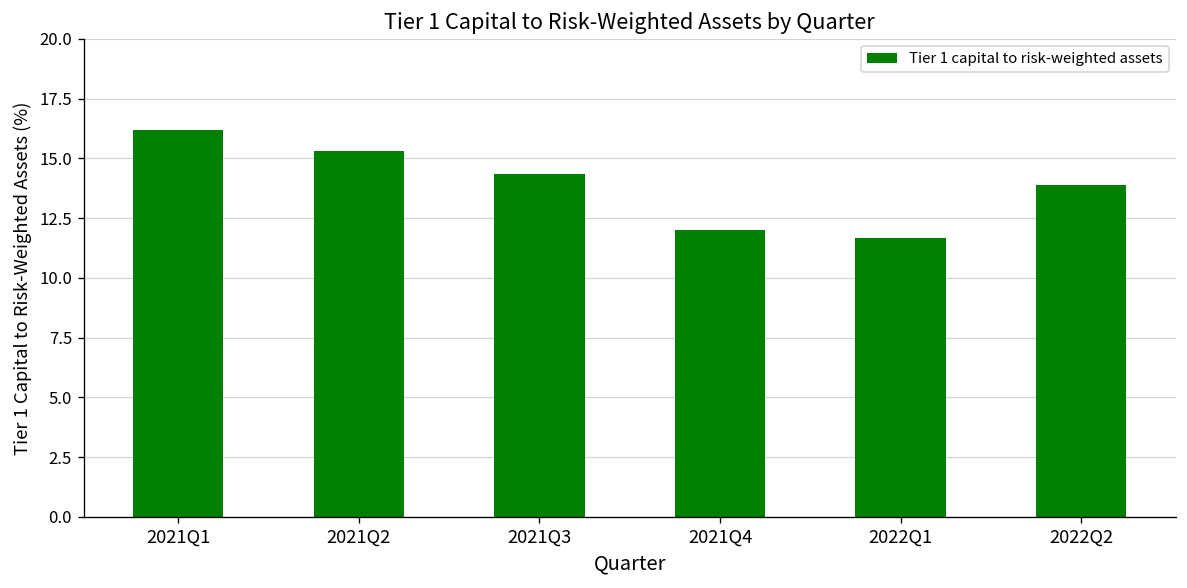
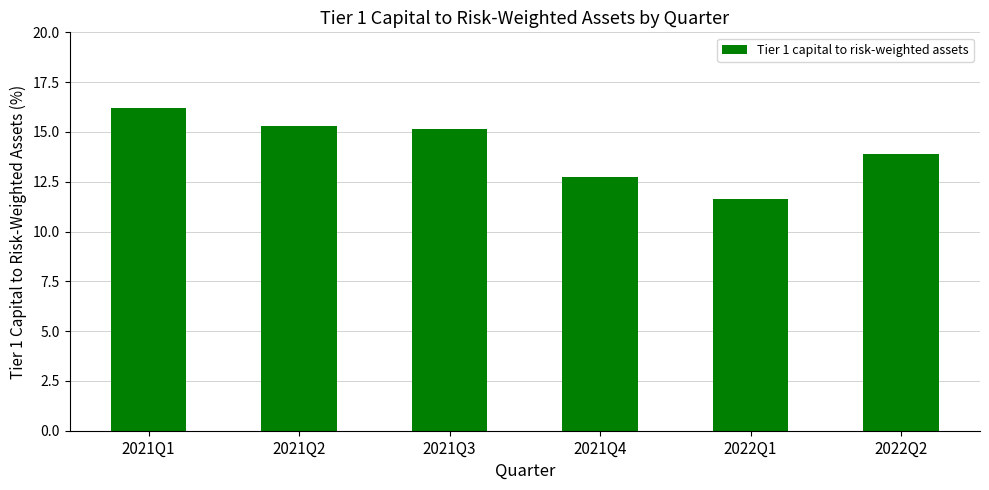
  {
    "2021Q1": 16.2,
    "2021Q2": 15.3,
-   "2021Q3": 14.4,
-   "2021Q4": 12.0,
+   "2021Q3": 15.2,
+   "2021Q4": 12.7,
    "2022Q1": 11.7,
    "2022Q2": 13.9
  }
